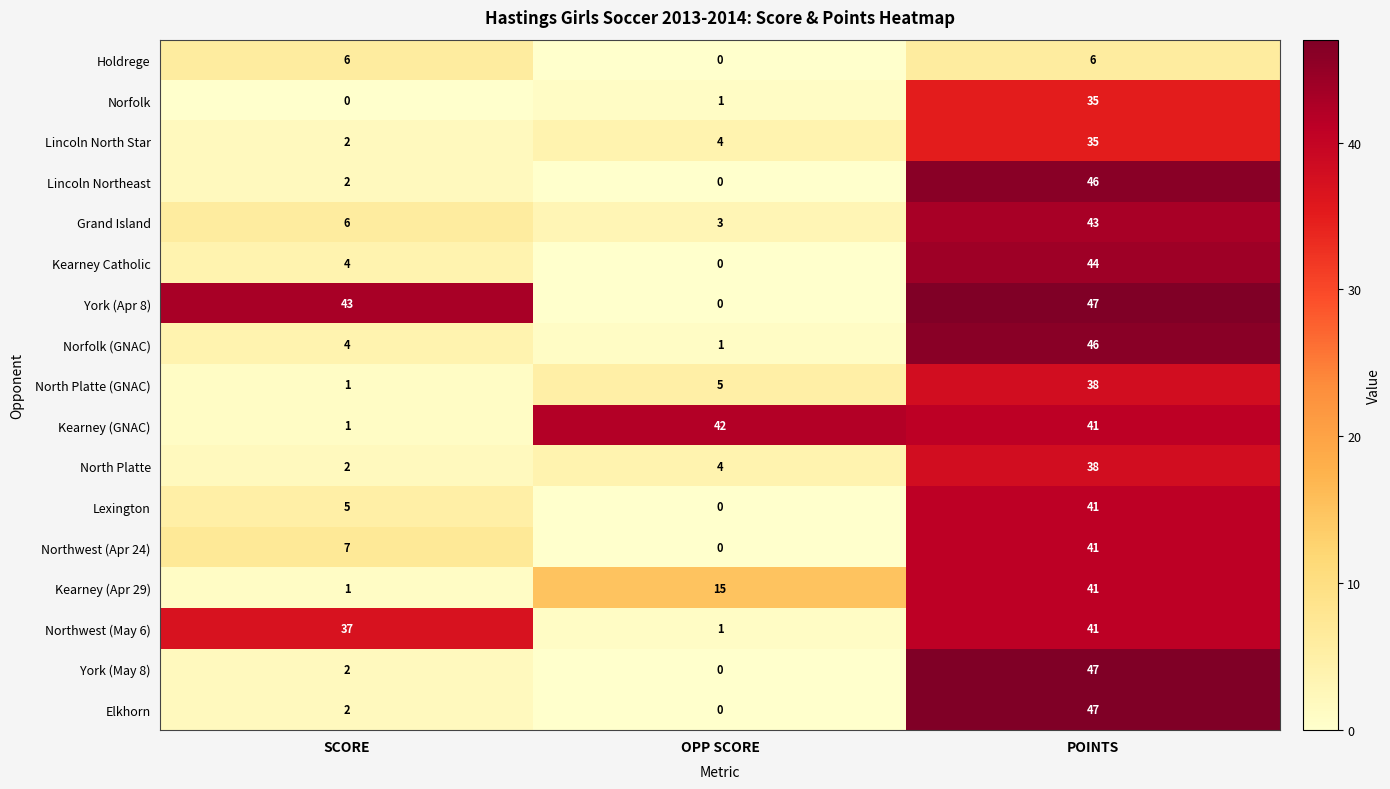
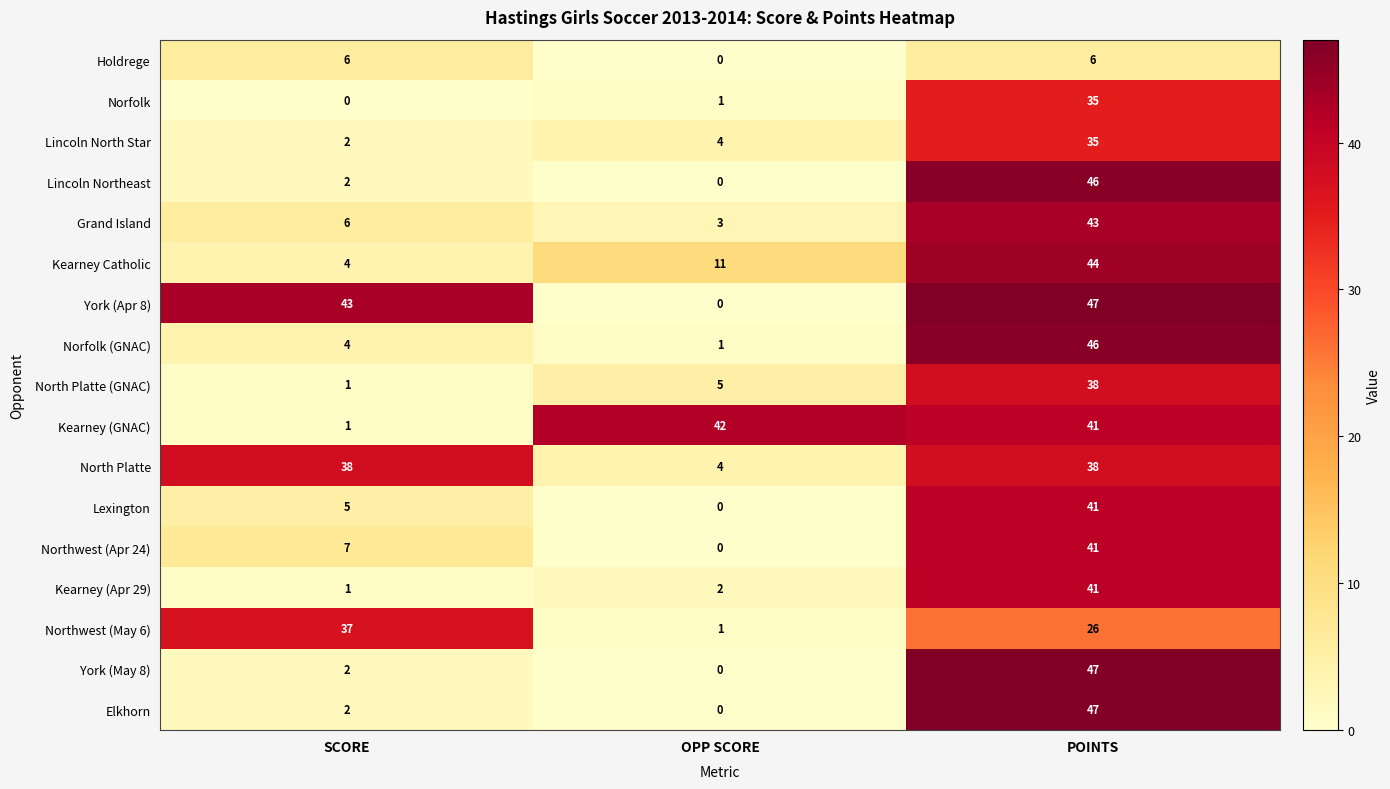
  {
    "Holdrege": {
      "SCORE": 6,
      "OPP SCORE": 0,
      "POINTS": 6
    },
    "Norfolk": {
      "SCORE": 0,
      "OPP SCORE": 1,
      "POINTS": 35
    },
    "Lincoln North Star": {
      "SCORE": 2,
      "OPP SCORE": 4,
      "POINTS": 35
    },
    "Lincoln Northeast": {
      "SCORE": 2,
      "OPP SCORE": 0,
      "POINTS": 46
    },
    "Grand Island": {
      "SCORE": 6,
      "OPP SCORE": 3,
      "POINTS": 43
    },
    "Kearney Catholic": {
      "SCORE": 4,
-     "OPP SCORE": 0,
+     "OPP SCORE": 11,
      "POINTS": 44
    },
    "York (Apr 8)": {
      "SCORE": 43,
      "OPP SCORE": 0,
      "POINTS": 47
    },
    "Norfolk (GNAC)": {
      "SCORE": 4,
      "OPP SCORE": 1,
      "POINTS": 46
    },
    "North Platte (GNAC)": {
      "SCORE": 1,
      "OPP SCORE": 5,
      "POINTS": 38
    },
    "Kearney (GNAC)": {
      "SCORE": 1,
      "OPP SCORE": 42,
      "POINTS": 41
    },
    "North Platte": {
-     "SCORE": 2,
+     "SCORE": 38,
      "OPP SCORE": 4,
      "POINTS": 38
    },
    "Lexington": {
      "SCORE": 5,
      "OPP SCORE": 0,
      "POINTS": 41
    },
    "Northwest (Apr 24)": {
      "SCORE": 7,
      "OPP SCORE": 0,
      "POINTS": 41
    },
    "Kearney (Apr 29)": {
      "SCORE": 1,
-     "OPP SCORE": 15,
+     "OPP SCORE": 2,
      "POINTS": 41
    },
    "Northwest (May 6)": {
      "SCORE": 37,
      "OPP SCORE": 1,
-     "POINTS": 41
+     "POINTS": 26
    },
    "York (May 8)": {
      "SCORE": 2,
      "OPP SCORE": 0,
      "POINTS": 47
    },
    "Elkhorn": {
      "SCORE": 2,
      "OPP SCORE": 0,
      "POINTS": 47
    }
  }
